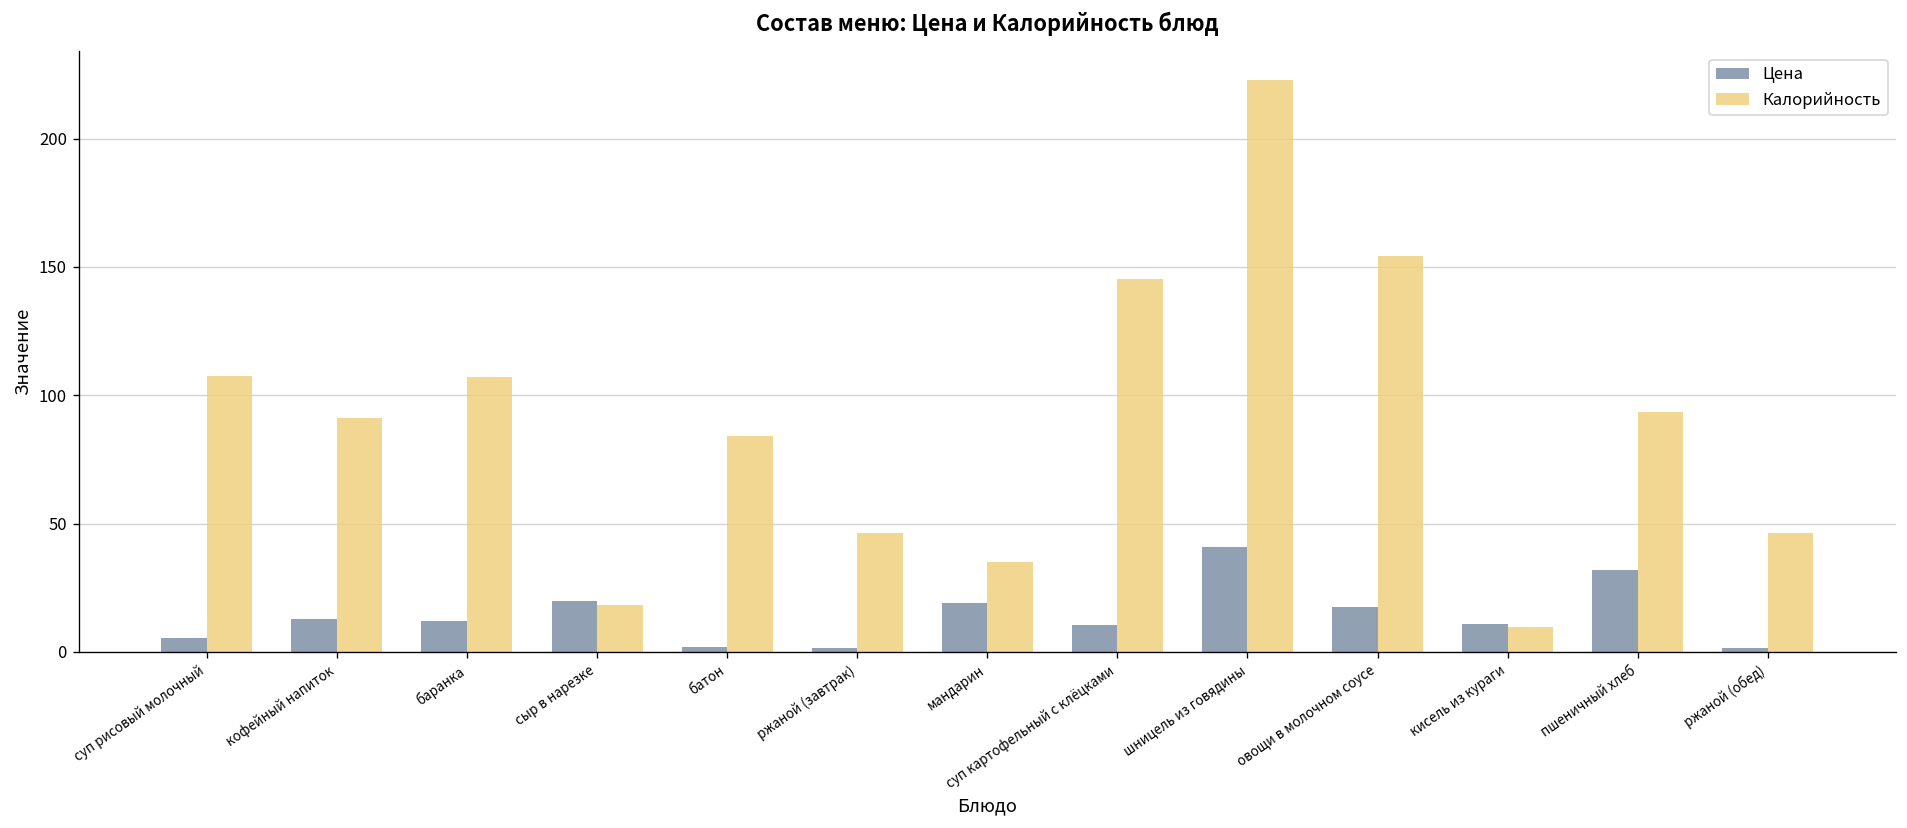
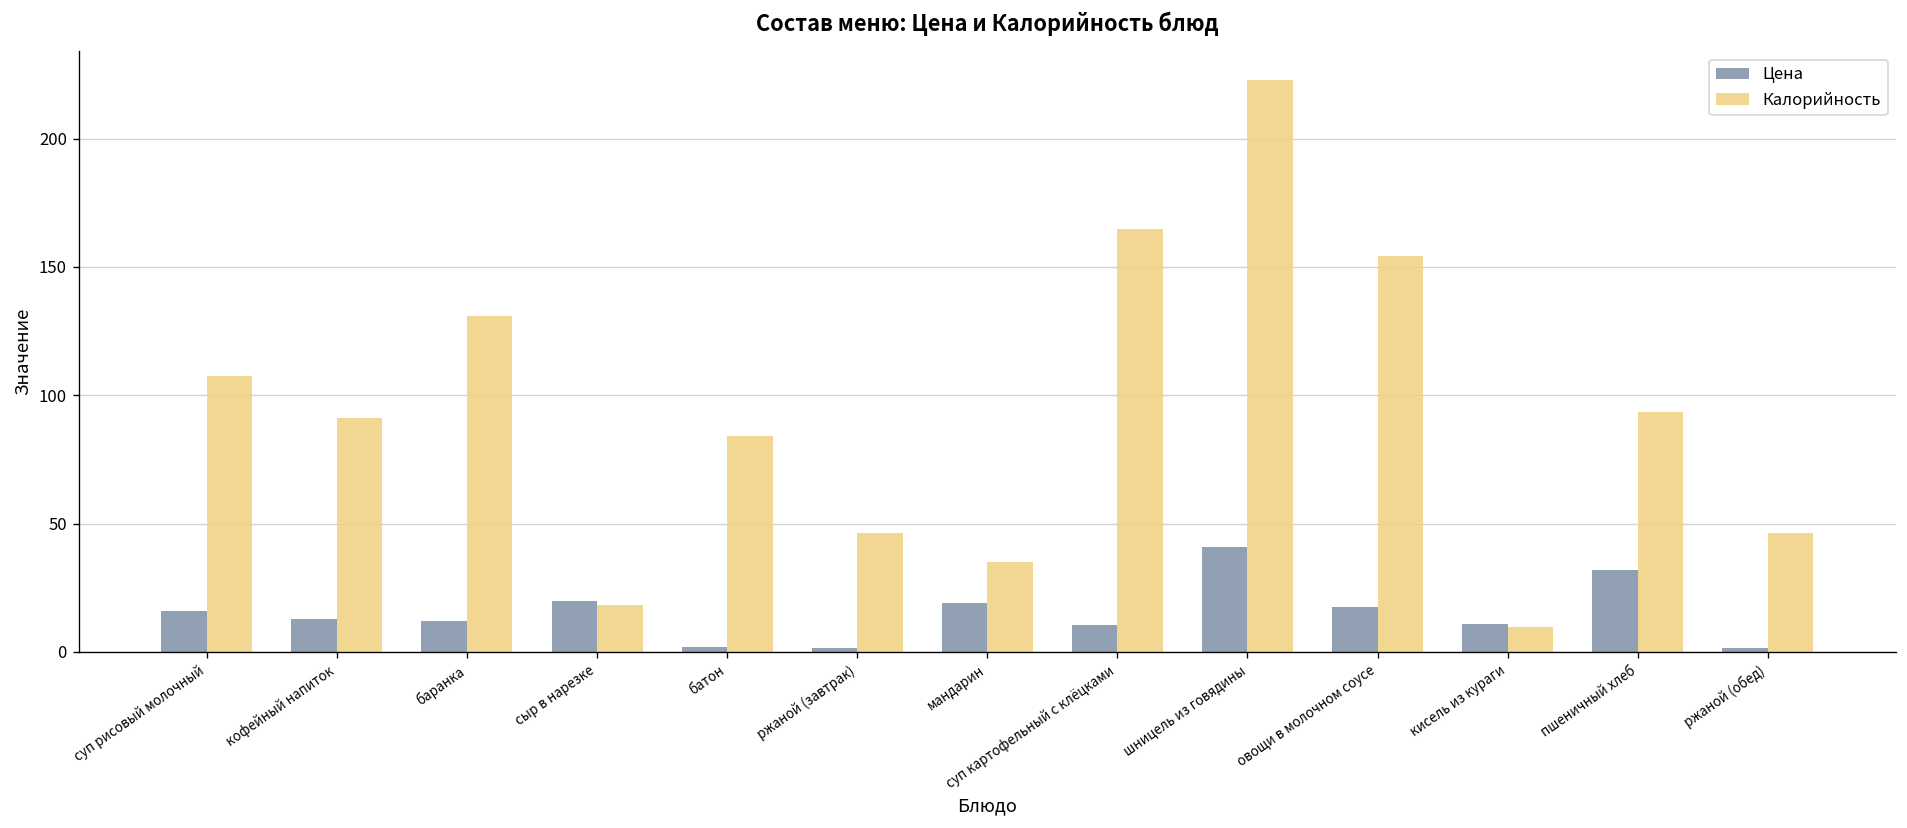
  {
    "Цена": {
-     "суп рисовый молочный": 6,
+     "суп рисовый молочный": 16,
      "кофейный напиток": 13,
      "баранка": 12,
      "сыр в нарезке": 20,
      "батон": 2,
      "ржаной (завтрак)": 2,
      "мандарин": 19,
      "суп картофельный с клёцками": 10,
      "шницель из говядины": 41,
      "овощи в молочном соусе": 17,
      "кисель из кураги": 11,
      "пшеничный хлеб": 32,
      "ржаной (обед)": 2
    },
    "Калорийность": {
      "суп рисовый молочный": 107,
      "кофейный напиток": 91,
-     "баранка": 107,
+     "баранка": 131,
      "сыр в нарезке": 18,
      "батон": 84,
      "ржаной (завтрак)": 46,
      "мандарин": 35,
-     "суп картофельный с клёцками": 145,
+     "суп картофельный с клёцками": 165,
      "шницель из говядины": 223,
      "овощи в молочном соусе": 154,
      "кисель из кураги": 10,
      "пшеничный хлеб": 94,
      "ржаной (обед)": 46
    }
  }
